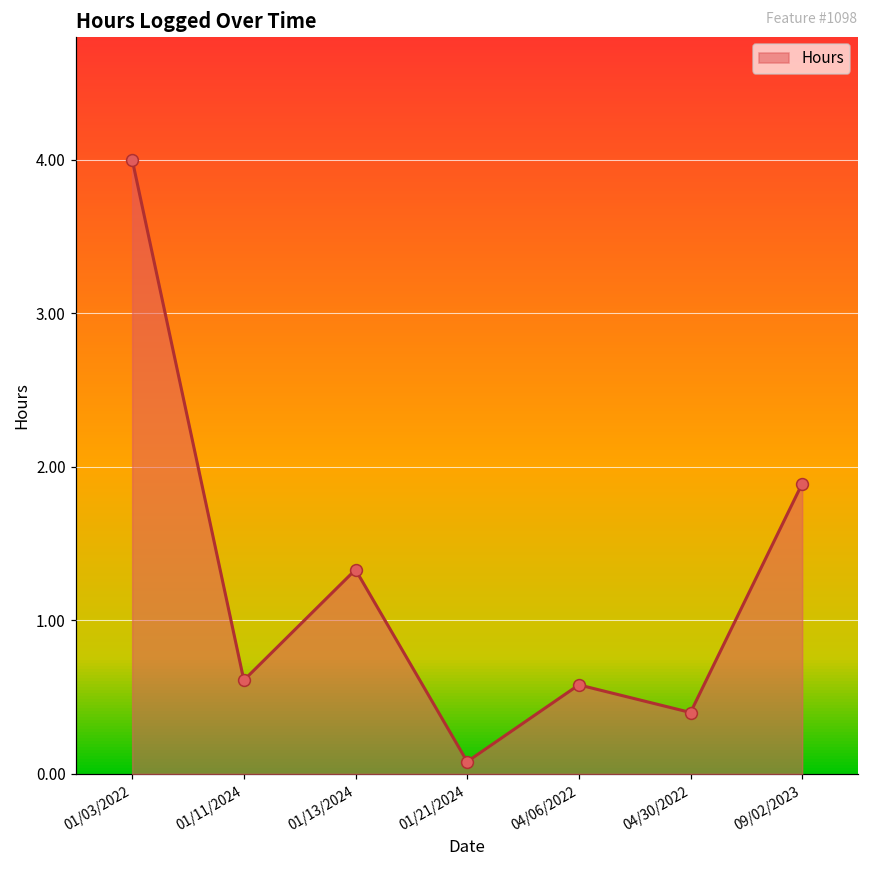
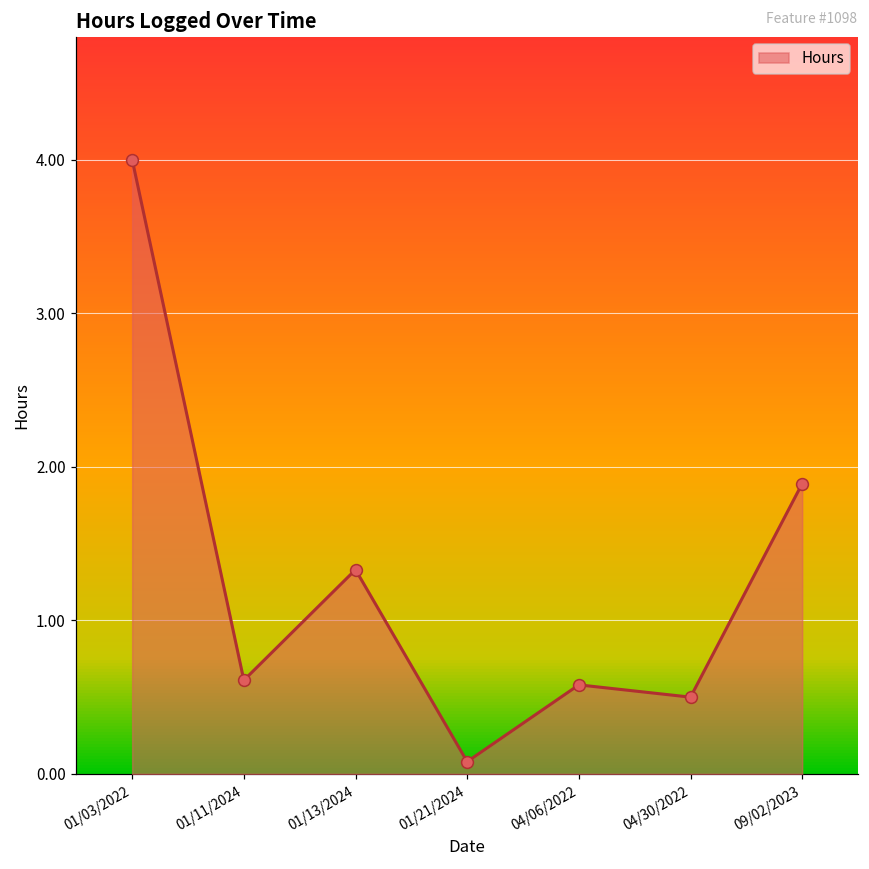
  {
    "01/03/2022": 4.0,
    "01/11/2024": 0.6,
    "01/13/2024": 1.33,
    "01/21/2024": 0.08,
    "04/06/2022": 0.58,
-   "04/30/2022": 0.4,
+   "04/30/2022": 0.5,
    "09/02/2023": 1.9
  }
